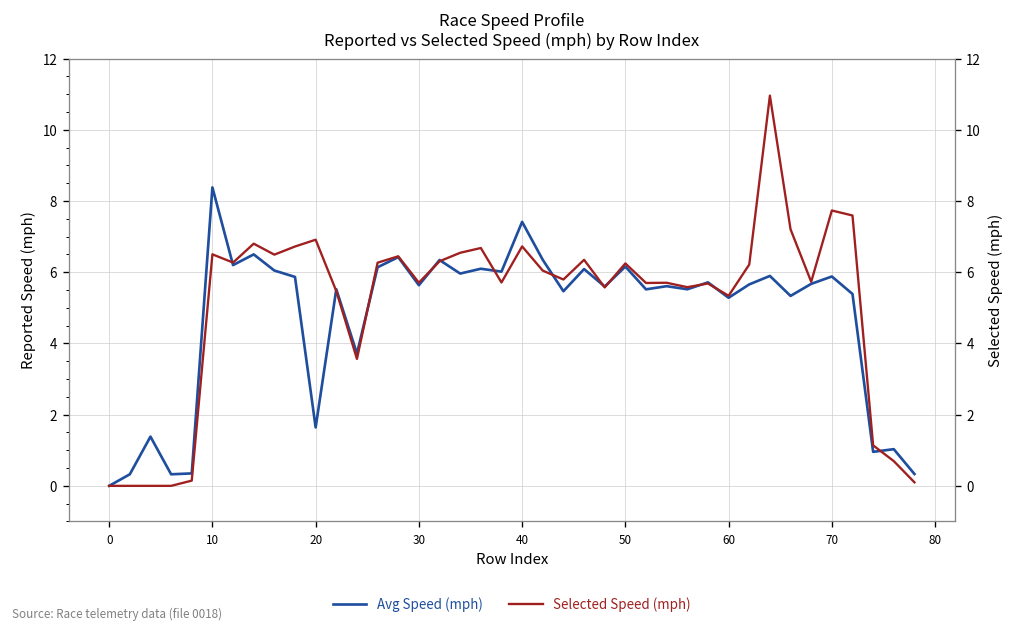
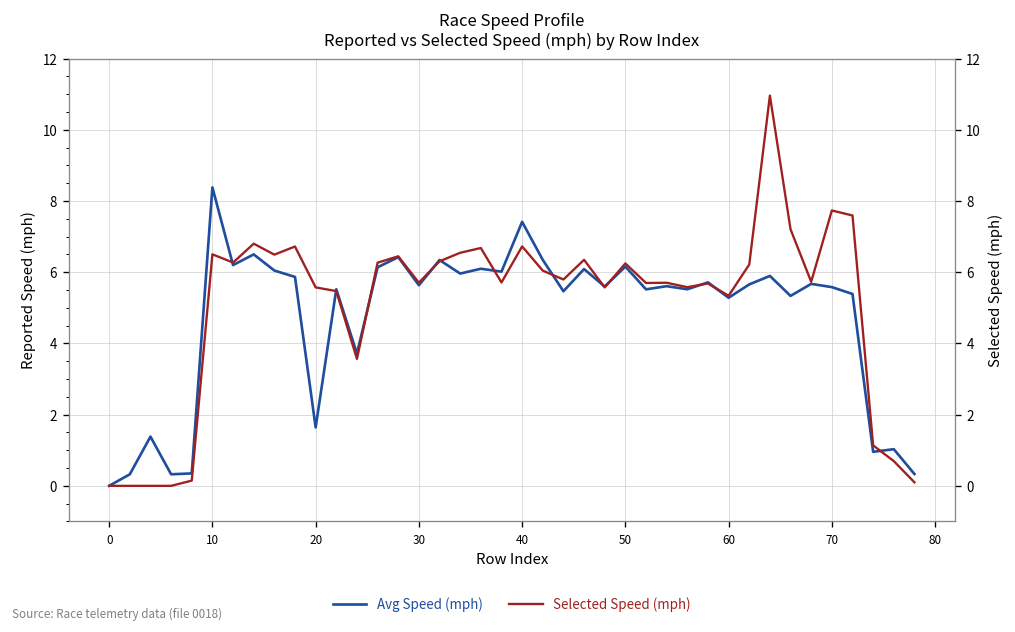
  {
    "Avg Speed (mph)": {
      "0": 0.0,
      "10": 8.4,
      "20": 1.6,
      "30": 5.6,
      "40": 7.4,
      "50": 6.2,
      "60": 5.3,
-     "70": 5.9
+     "70": 5.6
    },
    "Selected Speed (mph)": {
      "0": 0.0,
      "10": 6.5,
-     "20": 6.9,
+     "20": 5.6,
      "30": 5.7,
      "40": 6.7,
      "50": 6.2,
      "60": 5.3,
      "70": 7.7
    }
  }
